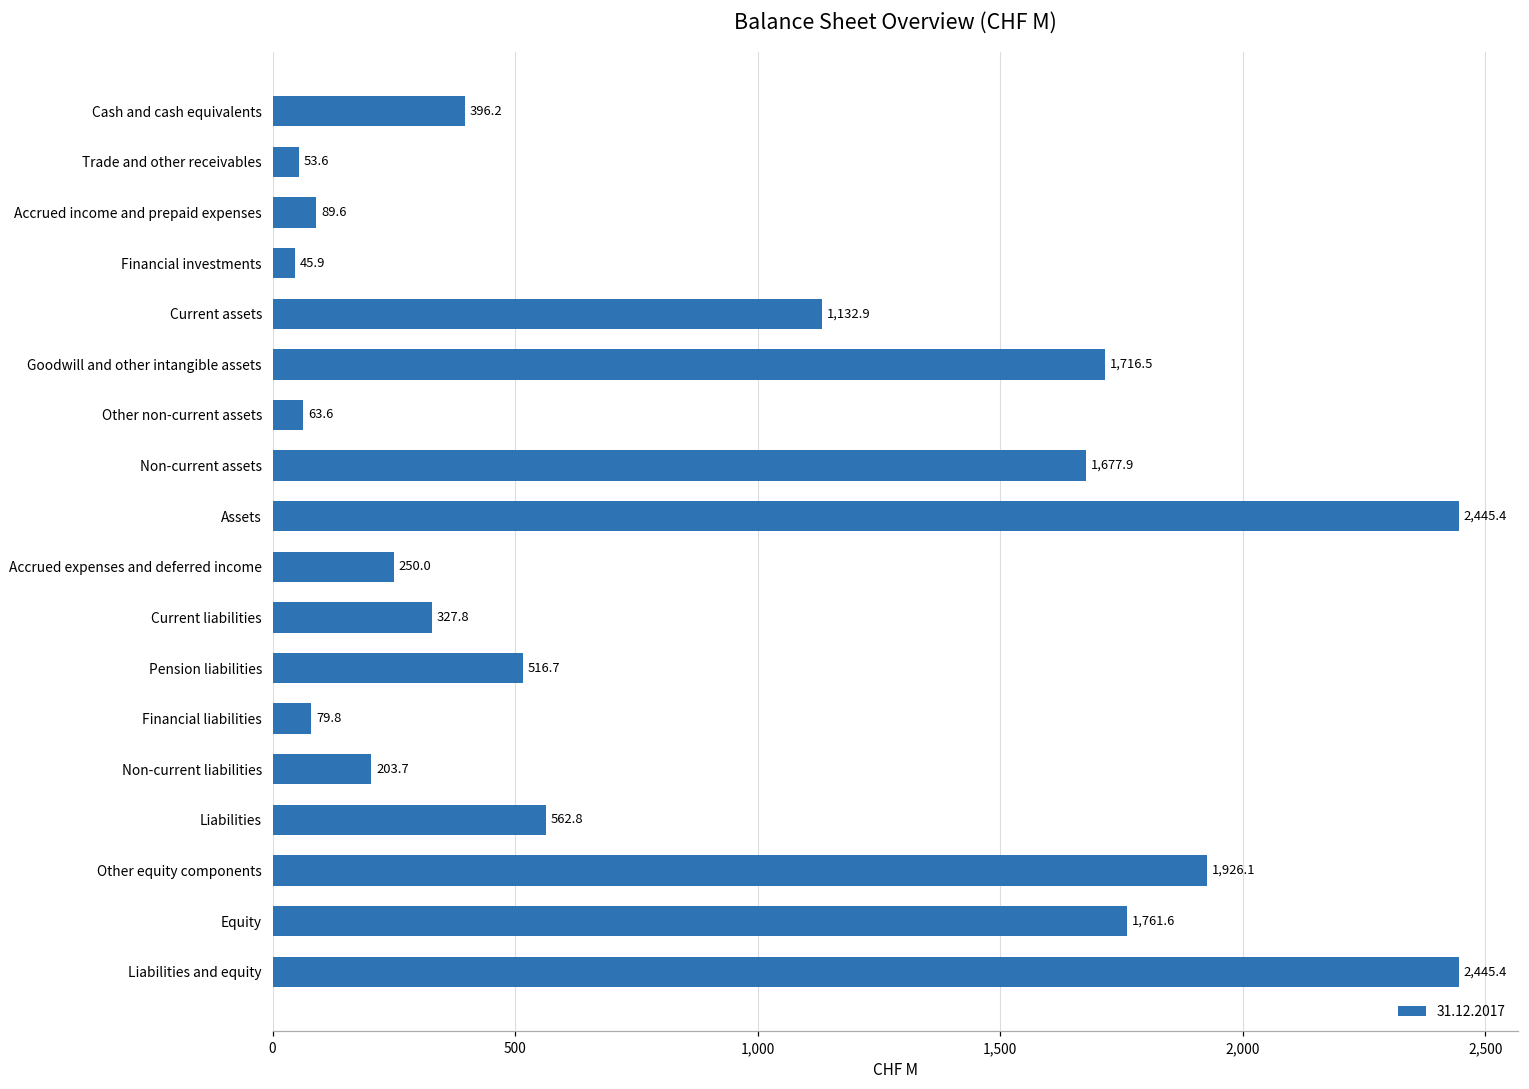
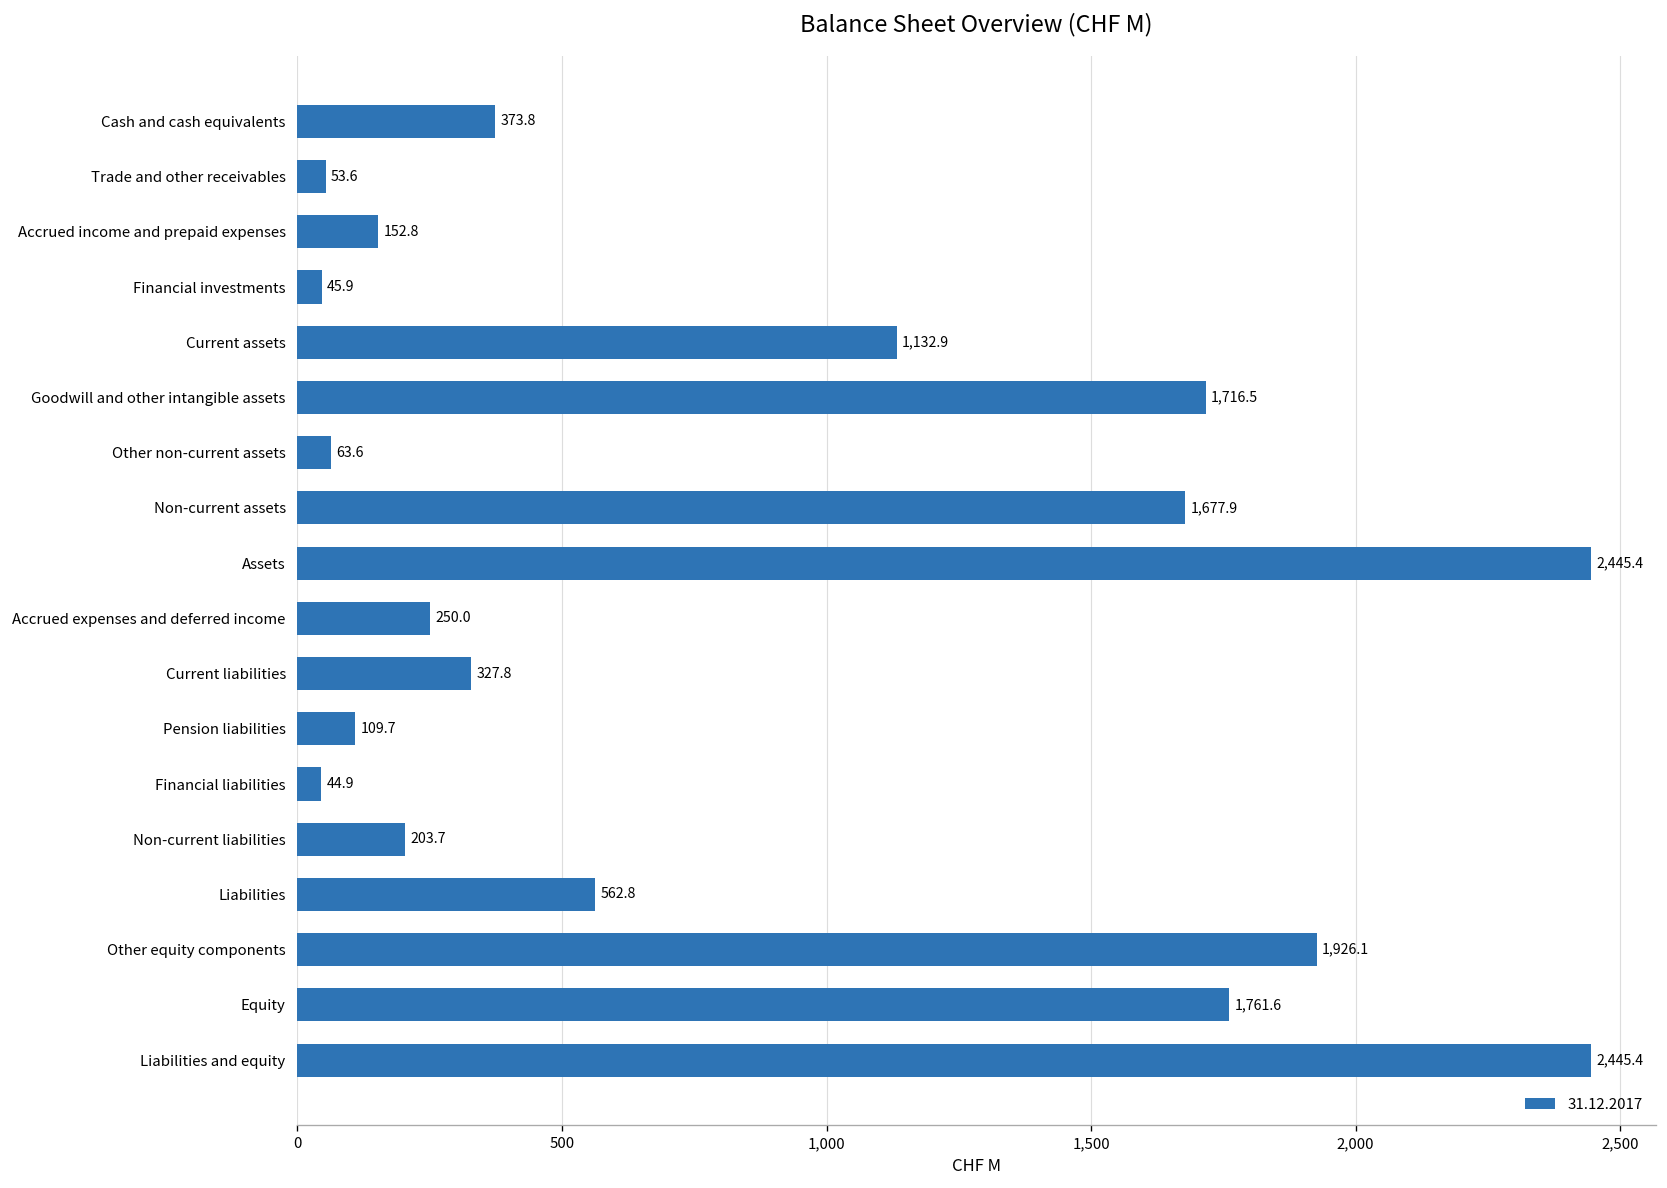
  {
-   "Cash and cash equivalents": "396.2",
+   "Cash and cash equivalents": "373.8",
    "Trade and other receivables": "53.6",
-   "Accrued income and prepaid expenses": "89.6",
+   "Accrued income and prepaid expenses": "152.8",
    "Financial investments": "45.9",
    "Current assets": "1,132.9",
    "Goodwill and other intangible assets": "1,716.5",
    "Other non-current assets": "63.6",
    "Non-current assets": "1,677.9",
    "Assets": "2,445.4",
    "Accrued expenses and deferred income": "250.0",
    "Current liabilities": "327.8",
-   "Pension liabilities": "516.7",
-   "Financial liabilities": "79.8",
+   "Pension liabilities": "109.7",
+   "Financial liabilities": "44.9",
    "Non-current liabilities": "203.7",
    "Liabilities": "562.8",
    "Other equity components": "1,926.1",
    "Equity": "1,761.6",
    "Liabilities and equity": "2,445.4"
  }
